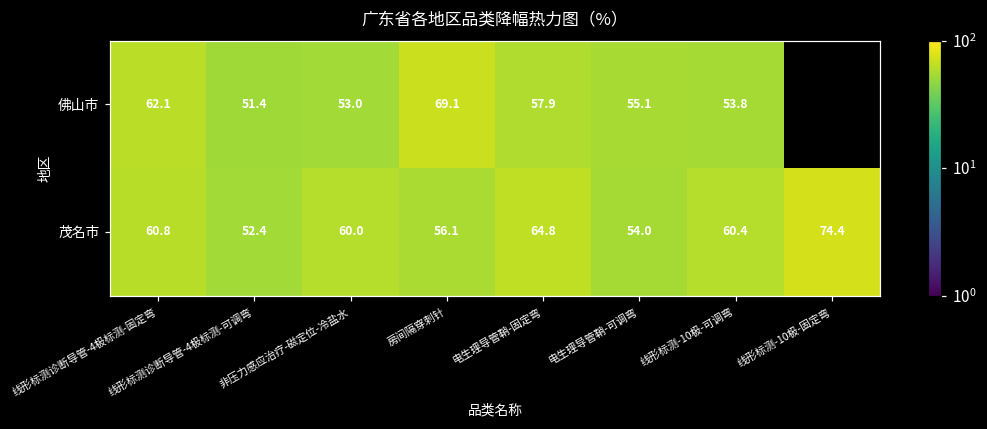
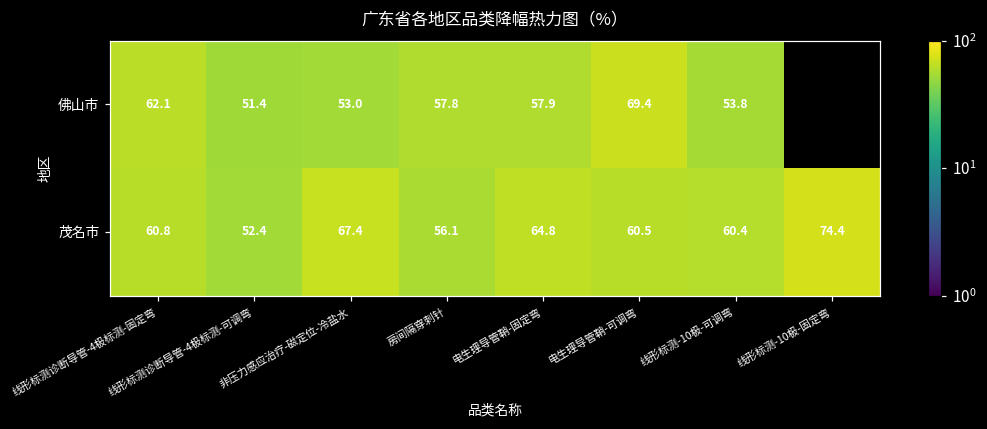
  {
    "佛山市": {
      "线形标测诊断导管-4极标测-固定弯": 62.1,
      "线形标测诊断导管-4极标测-可调弯": 51.4,
      "非压力感应治疗-磁定位-冷盐水": 53.0,
-     "房间隔穿刺针": 69.1,
+     "房间隔穿刺针": 57.8,
      "电生理导管鞘-固定弯": 57.9,
-     "电生理导管鞘-可调弯": 55.1,
+     "电生理导管鞘-可调弯": 69.4,
      "线形标测-10极-可调弯": 53.8
    },
    "茂名市": {
      "线形标测诊断导管-4极标测-固定弯": 60.8,
      "线形标测诊断导管-4极标测-可调弯": 52.4,
-     "非压力感应治疗-磁定位-冷盐水": 60.0,
+     "非压力感应治疗-磁定位-冷盐水": 67.4,
      "房间隔穿刺针": 56.1,
      "电生理导管鞘-固定弯": 64.8,
-     "电生理导管鞘-可调弯": 54.0,
+     "电生理导管鞘-可调弯": 60.5,
      "线形标测-10极-可调弯": 60.4,
      "线形标测-10极-固定弯": 74.4
    }
  }
